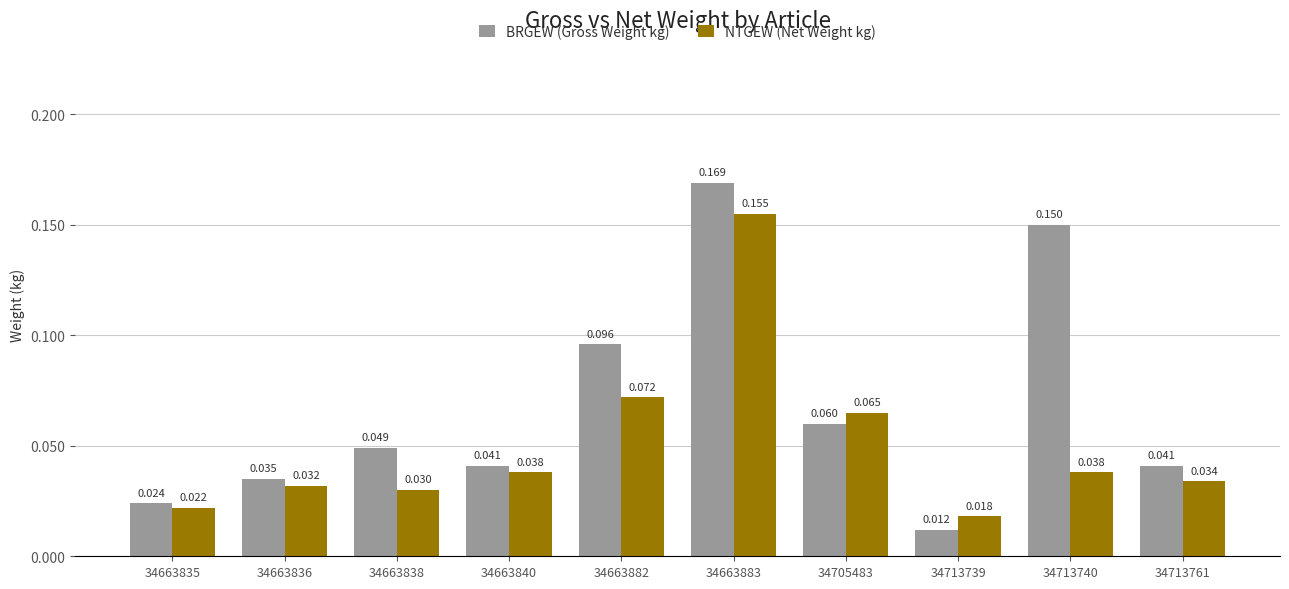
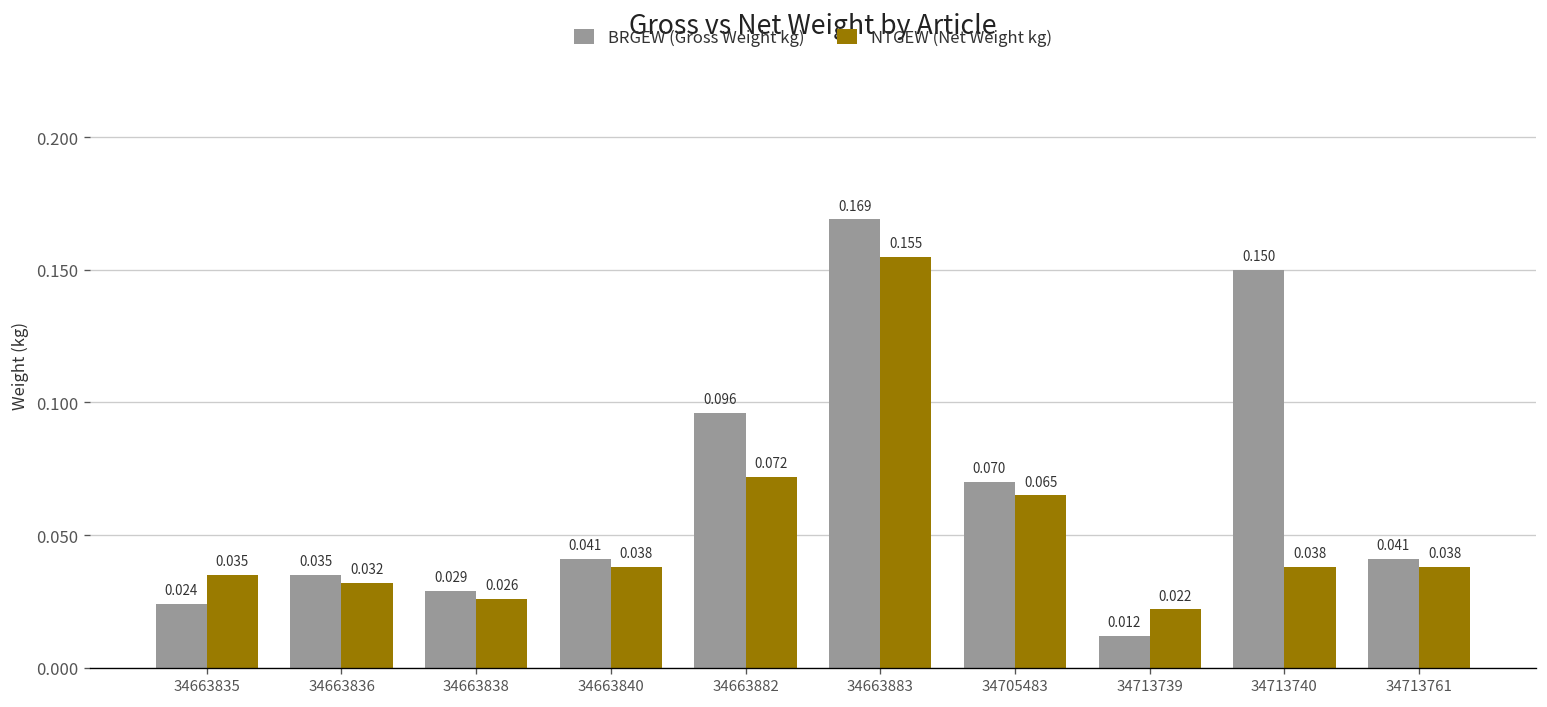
  {
    "BRGEW (Gross Weight kg)": {
      "34663835": 0.024,
      "34663836": 0.035,
-     "34663838": 0.049,
+     "34663838": 0.029,
      "34663840": 0.041,
      "34663882": 0.096,
      "34663883": 0.169,
-     "34705483": 0.060,
+     "34705483": 0.070,
      "34713739": 0.012,
      "34713740": 0.150,
      "34713761": 0.041
    },
    "NTGEW (Net Weight kg)": {
-     "34663835": 0.022,
+     "34663835": 0.035,
      "34663836": 0.032,
-     "34663838": 0.030,
+     "34663838": 0.026,
      "34663840": 0.038,
      "34663882": 0.072,
      "34663883": 0.155,
      "34705483": 0.065,
-     "34713739": 0.018,
+     "34713739": 0.022,
      "34713740": 0.038,
-     "34713761": 0.034
+     "34713761": 0.038
    }
  }
